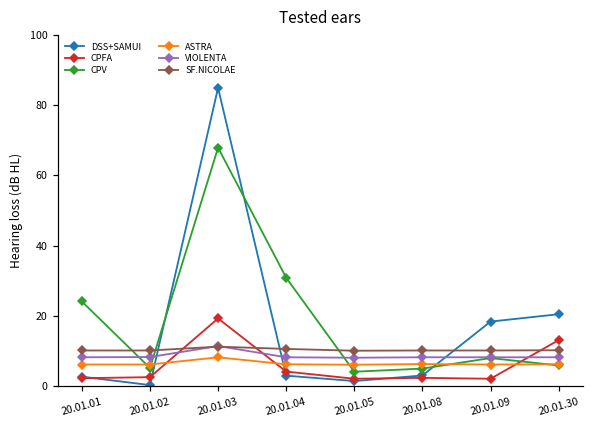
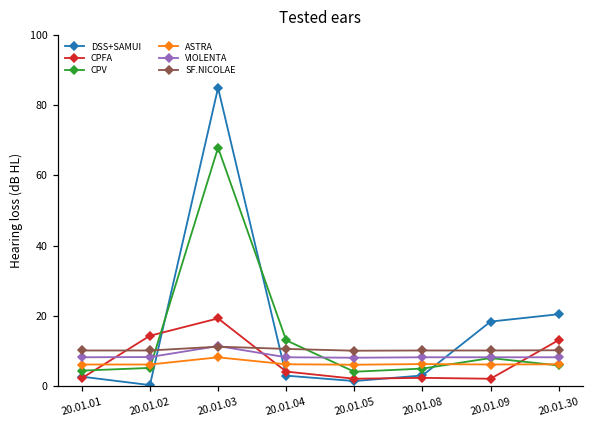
  {
    "DSS+SAMUI": {
      "20.01.02": 0,
      "20.01.03": 85,
      "20.01.04": 3,
      "20.01.09": 18,
      "20.01.30": 20
    },
    "CPFA": {
-     "20.01.02": 2,
+     "20.01.02": 14,
      "20.01.03": 19,
      "20.01.04": 4,
      "20.01.09": 2,
      "20.01.30": 13
    },
    "CPV": {
-     "20.01.01": 24,
+     "20.01.01": 4,
      "20.01.02": 5,
      "20.01.03": 68,
-     "20.01.04": 31,
+     "20.01.04": 13,
      "20.01.05": 4,
      "20.01.08": 5
    },
    "ASTRA": {
      "20.01.01": 6,
      "20.01.02": 6,
      "20.01.03": 8,
      "20.01.04": 6,
      "20.01.05": 6,
      "20.01.08": 6,
      "20.01.09": 6
    },
    "VIOLENTA": {
      "20.01.01": 8,
      "20.01.02": 8,
      "20.01.04": 8,
      "20.01.05": 8,
      "20.01.08": 8,
      "20.01.30": 8
    },
    "SF.NICOLAE": {
      "20.01.01": 10,
      "20.01.02": 10,
      "20.01.04": 11,
      "20.01.05": 10,
      "20.01.08": 10,
      "20.01.09": 10,
      "20.01.30": 10
    }
  }
